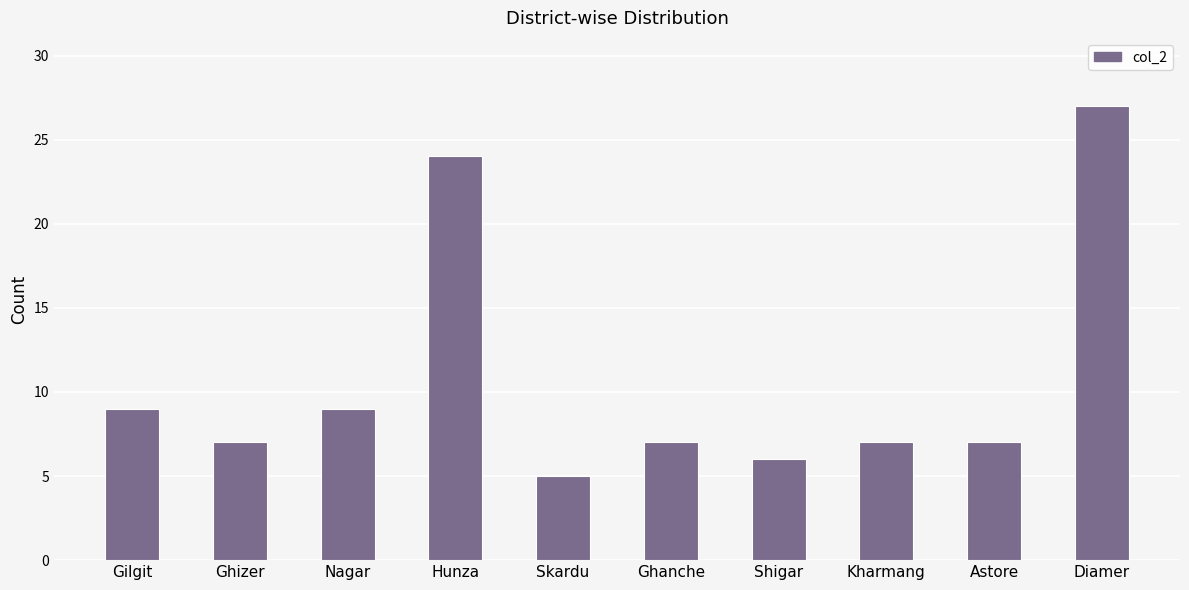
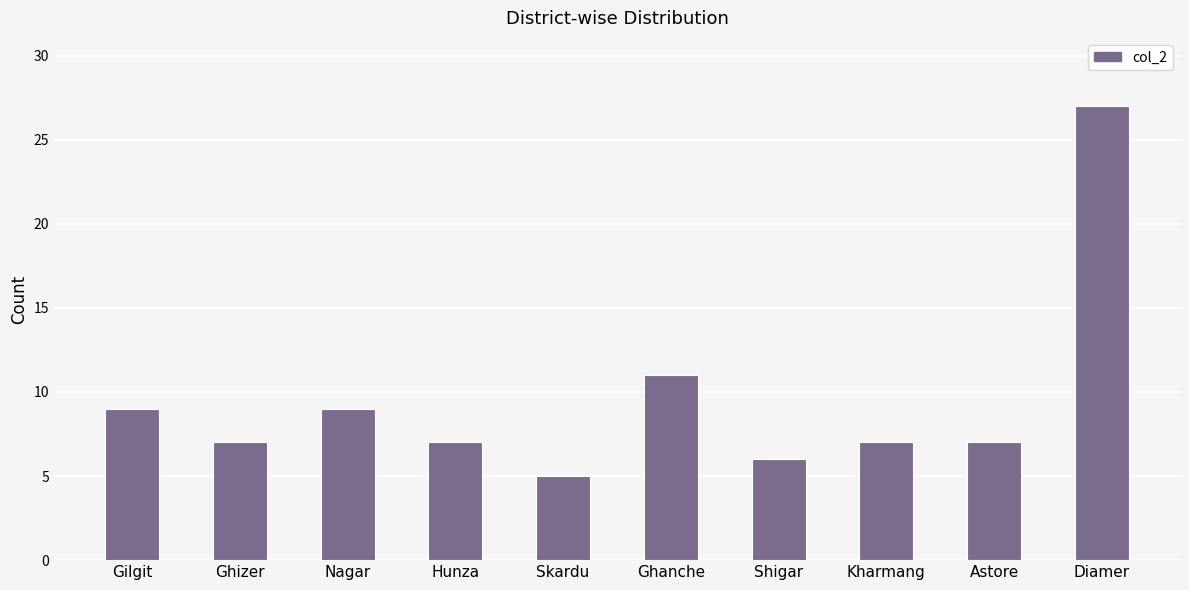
  {
    "Gilgit": 9,
    "Ghizer": 7,
    "Nagar": 9,
-   "Hunza": 24,
+   "Hunza": 7,
    "Skardu": 5,
-   "Ghanche": 7,
+   "Ghanche": 11,
    "Shigar": 6,
    "Kharmang": 7,
    "Astore": 7,
    "Diamer": 27
  }
